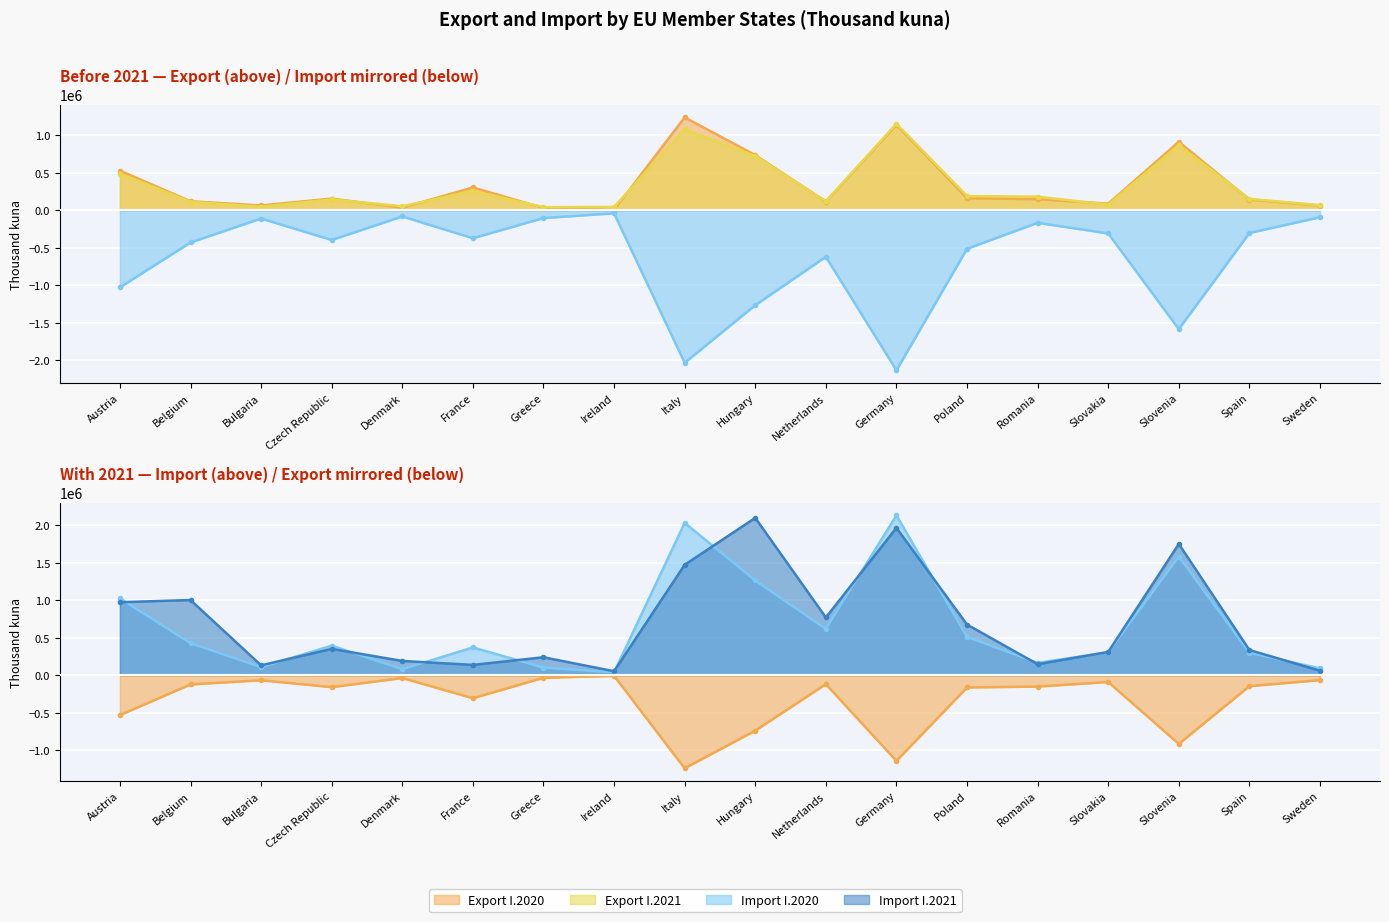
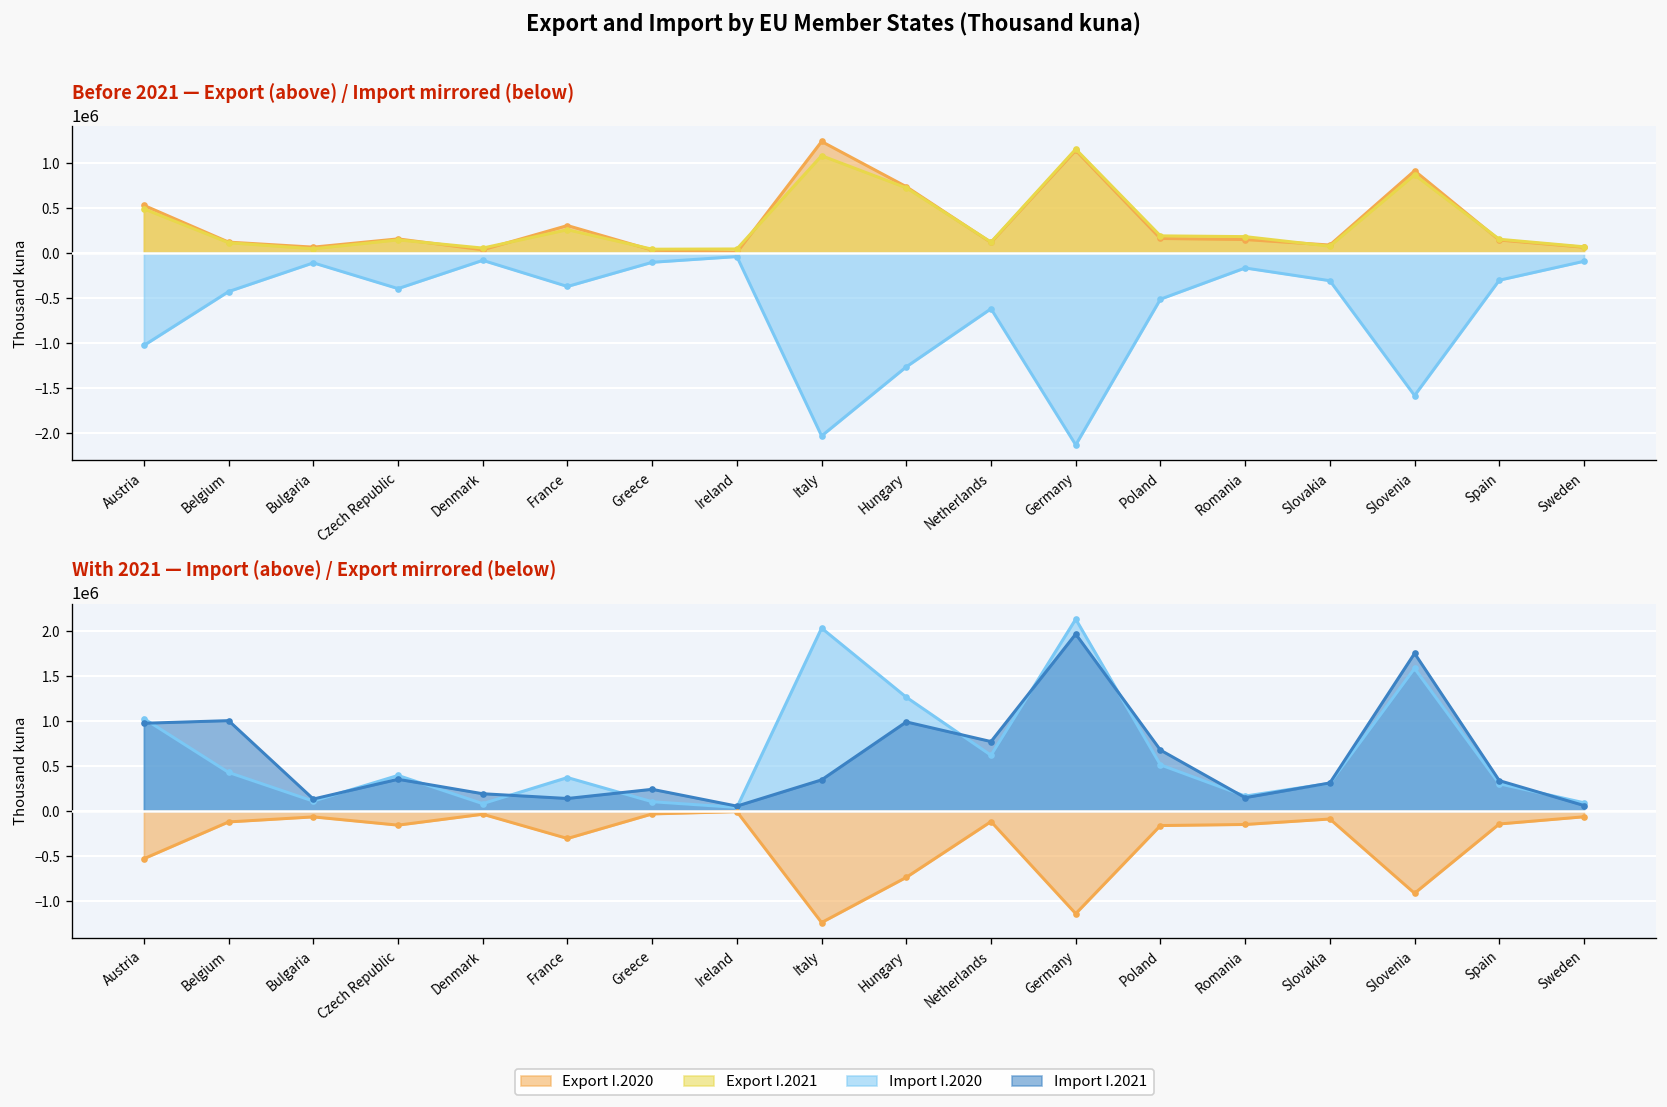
  {
    "With 2021 — Import (above) / Export mirrored (below)": {
      "Import I.2020": {
        "Austria": 1000000,
        "Belgium": 400000,
        "Czech Republic": 400000,
        "Denmark": 100000,
        "France": 400000,
        "Greece": 100000,
        "Italy": 2000000,
        "Hungary": 1300000,
        "Netherlands": 600000,
        "Germany": 2100000,
        "Poland": 500000,
        "Slovenia": 1600000,
        "Spain": 300000
      },
      "Import I.2021": {
        "Austria": 1000000,
        "Belgium": 1000000,
        "Czech Republic": 400000,
        "Denmark": 200000,
        "France": 100000,
        "Greece": 200000,
-       "Italy": 1500000,
-       "Hungary": 2100000,
+       "Italy": 300000,
+       "Hungary": 1000000,
        "Netherlands": 800000,
        "Germany": 2000000,
        "Poland": 700000,
        "Slovenia": 1800000,
        "Spain": 300000
      }
    }
  }
